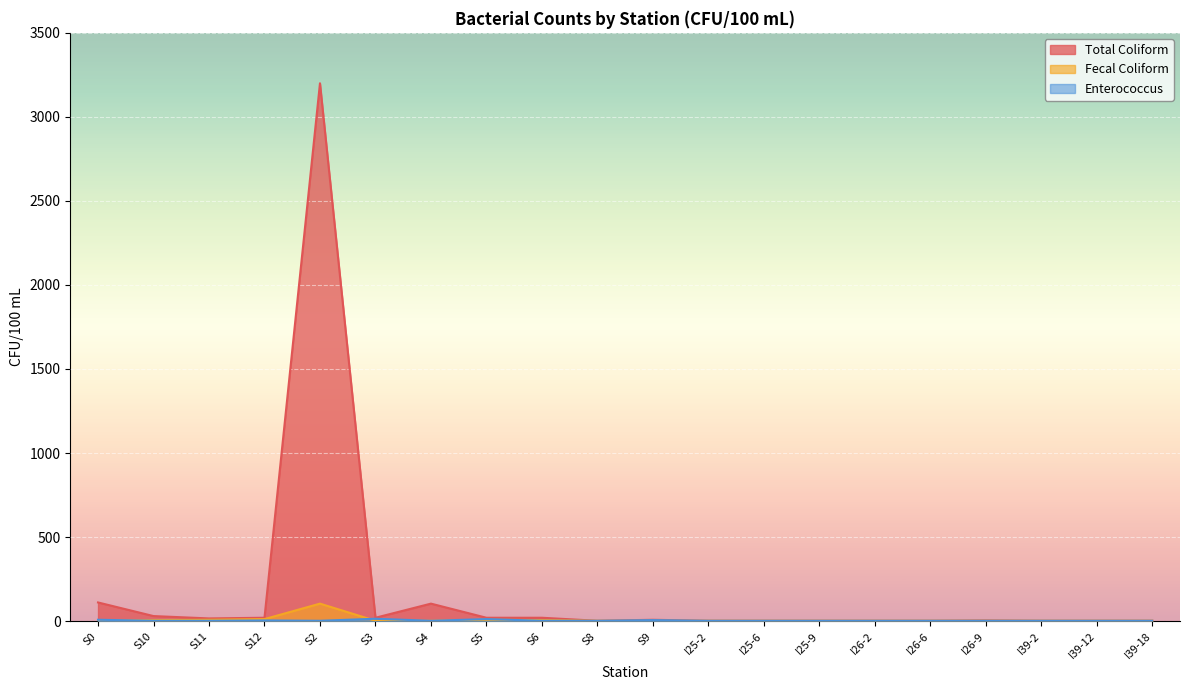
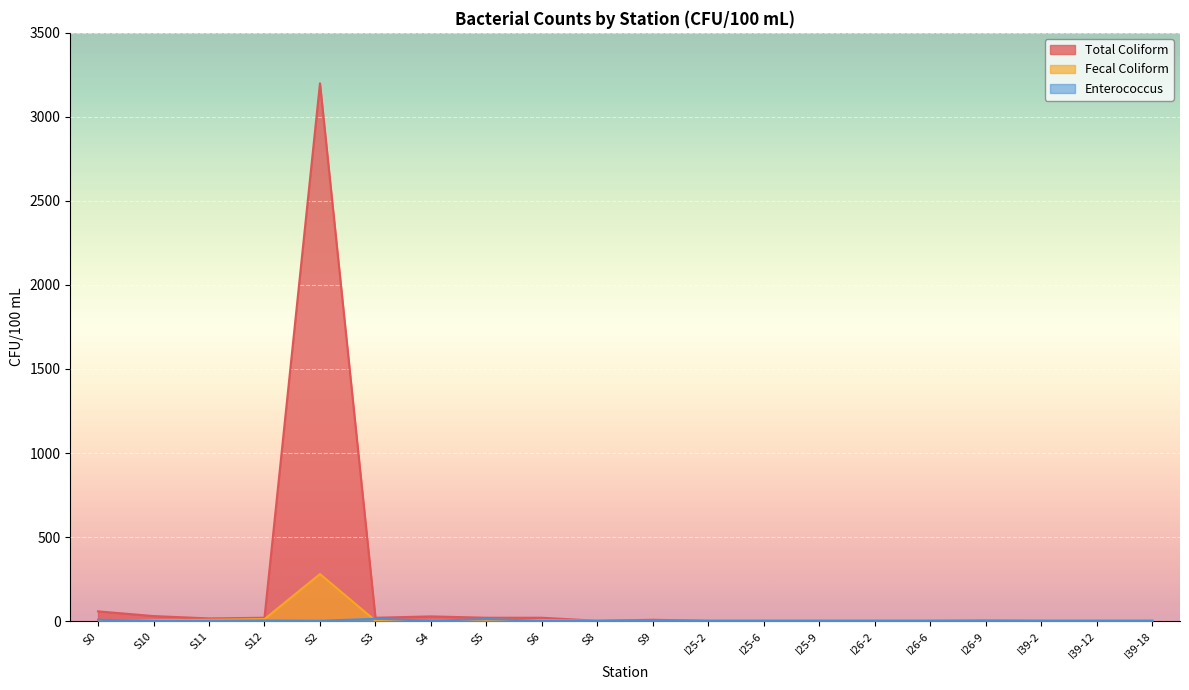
  {
    "Total Coliform": {
-     "S0": 110,
+     "S0": 60,
      "S10": 30,
      "S2": 3200,
-     "S4": 100
+     "S4": 30
    },
    "Fecal Coliform": {
-     "S2": 100
+     "S2": 280
    },
    "Enterococcus": {
      "S2": 0
    }
  }
